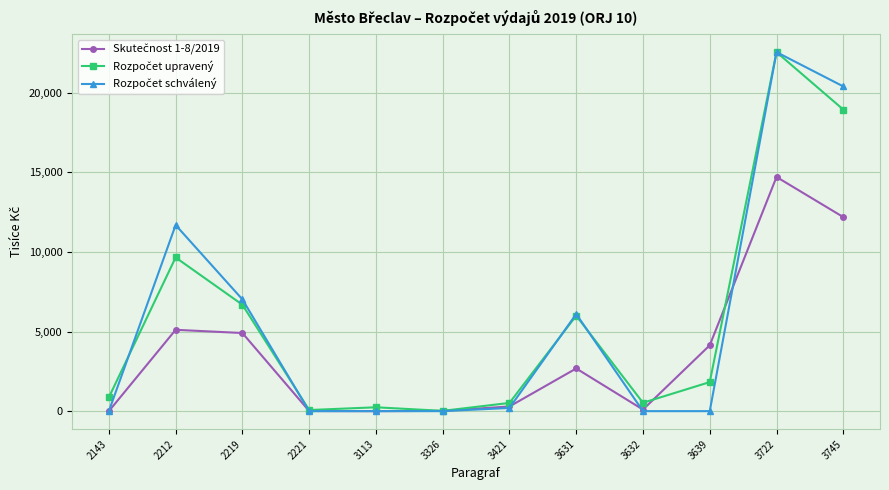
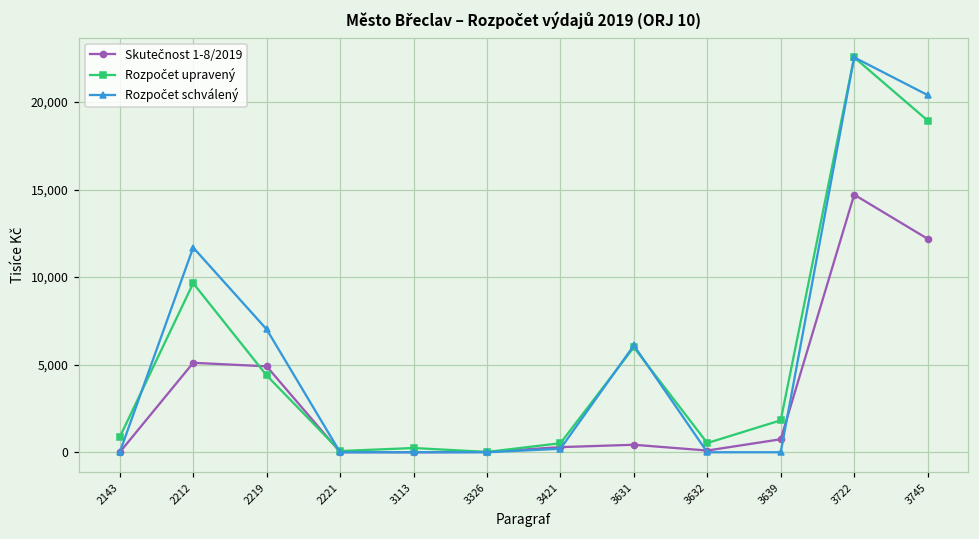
  {
    "Skutečnost 1-8/2019": {
      "2212": "5,100",
      "2219": "4,900",
-     "3631": "2,700",
-     "3639": "4,100",
+     "3631": "400",
+     "3639": "700",
      "3722": "14,700",
      "3745": "12,200"
    },
    "Rozpočet upravený": {
      "2143": "900",
      "2212": "9,700",
-     "2219": "6,700",
+     "2219": "4,400",
      "3113": "200",
      "3421": "500",
      "3632": "500",
      "3639": "1,800",
      "3745": "18,900"
    },
    "Rozpočet schválený": {
      "2212": "11,700",
      "2219": "7,000",
      "3639": "0",
      "3745": "20,400"
    }
  }
